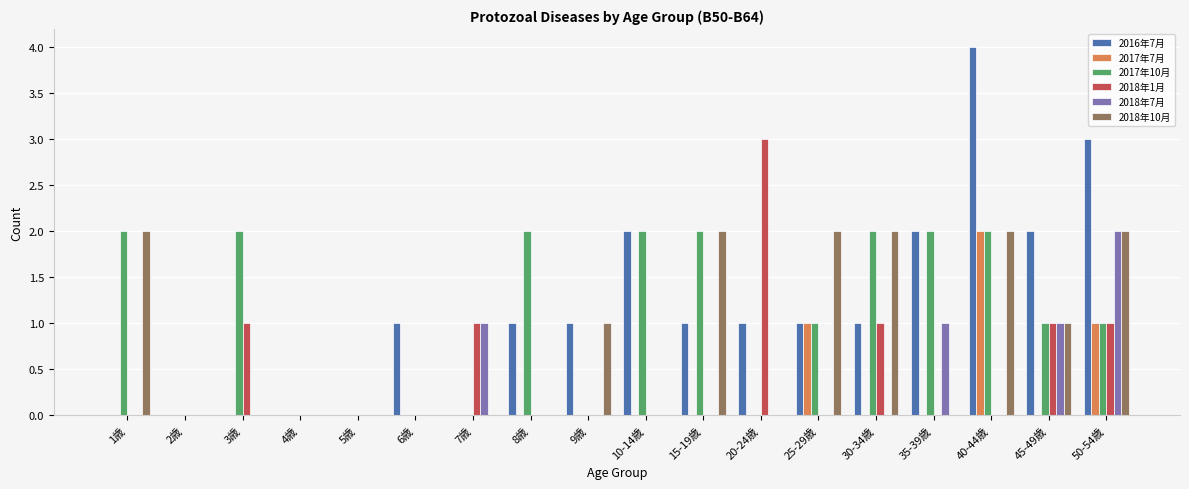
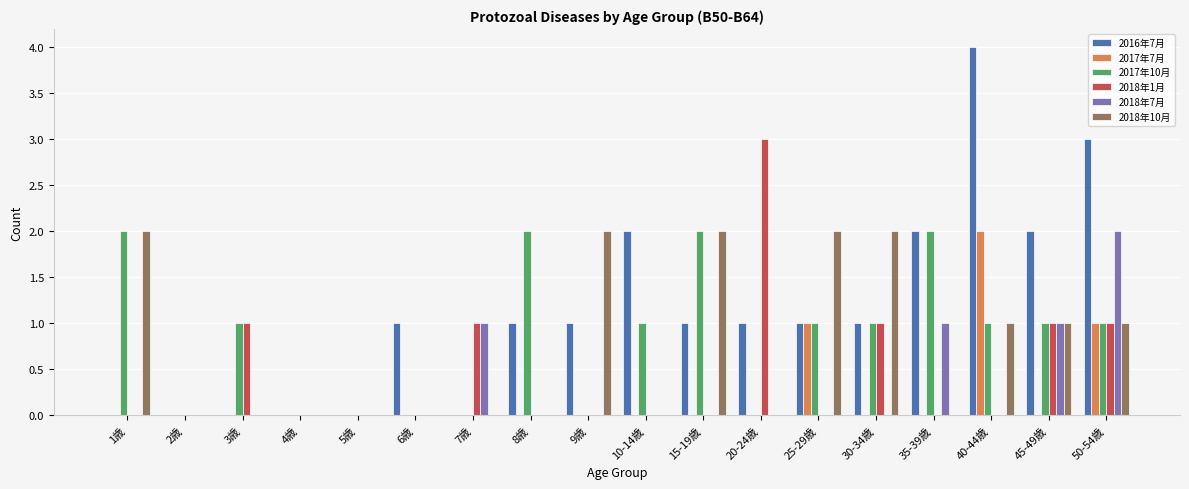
  {
    "2017年10月": {
      "1歳": 2,
      "2歳": 0,
-     "3歳": 2,
+     "3歳": 1,
      "4歳": 0,
      "5歳": 0,
      "6歳": 0,
      "7歳": 0,
      "8歳": 2,
      "9歳": 0,
-     "10-14歳": 2,
+     "10-14歳": 1,
      "15-19歳": 2,
      "20-24歳": 0,
      "25-29歳": 1,
-     "30-34歳": 2,
+     "30-34歳": 1,
      "35-39歳": 2,
-     "40-44歳": 2,
+     "40-44歳": 1,
      "45-49歳": 1,
      "50-54歳": 1
    },
    "2018年10月": {
      "1歳": 2,
      "2歳": 0,
      "3歳": 0,
      "4歳": 0,
      "5歳": 0,
      "6歳": 0,
      "7歳": 0,
      "8歳": 0,
-     "9歳": 1,
+     "9歳": 2,
      "10-14歳": 0,
      "15-19歳": 2,
      "20-24歳": 0,
      "25-29歳": 2,
      "30-34歳": 2,
      "35-39歳": 0,
-     "40-44歳": 2,
+     "40-44歳": 1,
      "45-49歳": 1,
-     "50-54歳": 2
+     "50-54歳": 1
    }
  }
